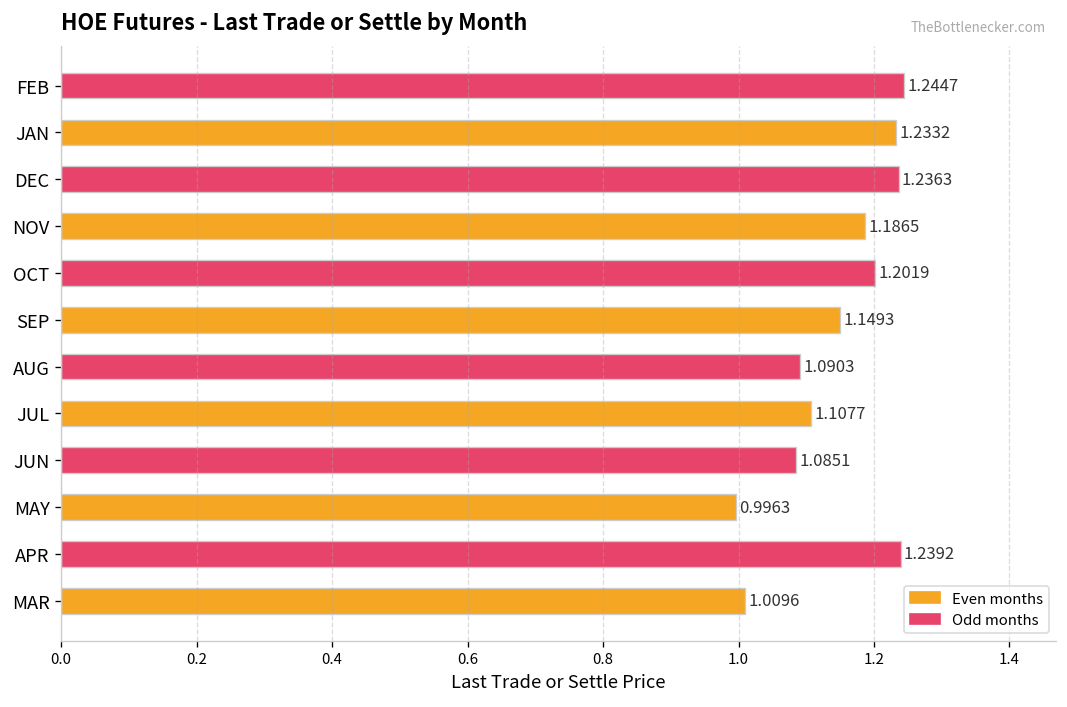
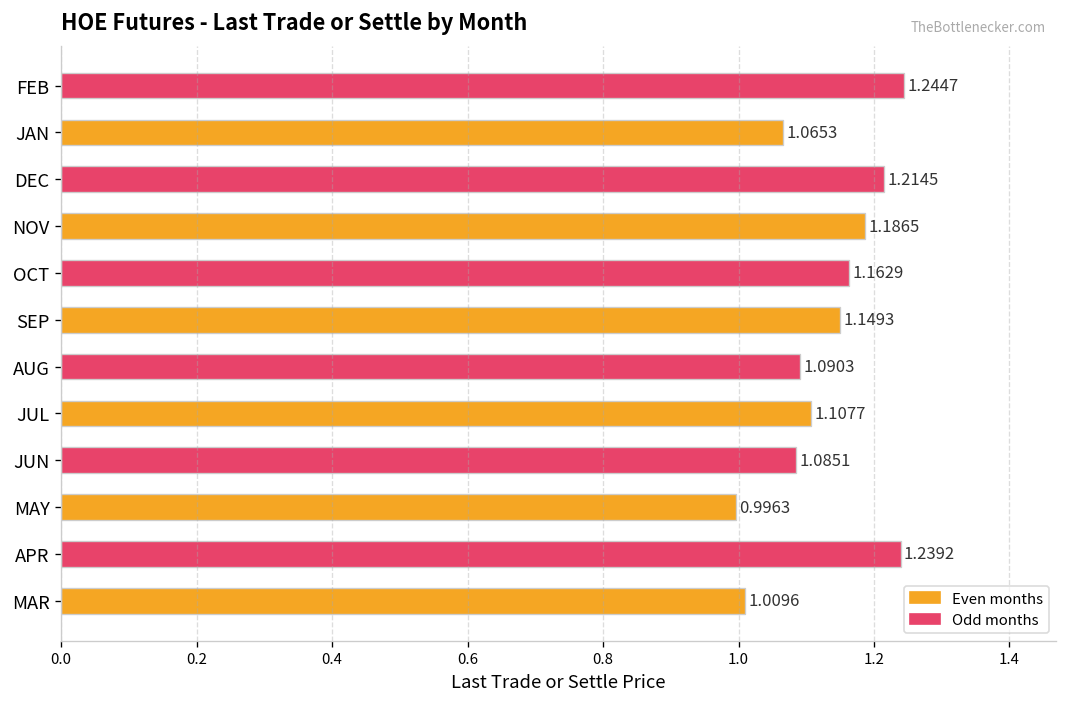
  {
    "FEB": 1.2447,
-   "JAN": 1.2332,
-   "DEC": 1.2363,
+   "JAN": 1.0653,
+   "DEC": 1.2145,
    "NOV": 1.1865,
-   "OCT": 1.2019,
+   "OCT": 1.1629,
    "SEP": 1.1493,
    "AUG": 1.0903,
    "JUL": 1.1077,
    "JUN": 1.0851,
    "MAY": 0.9963,
    "APR": 1.2392,
    "MAR": 1.0096
  }
